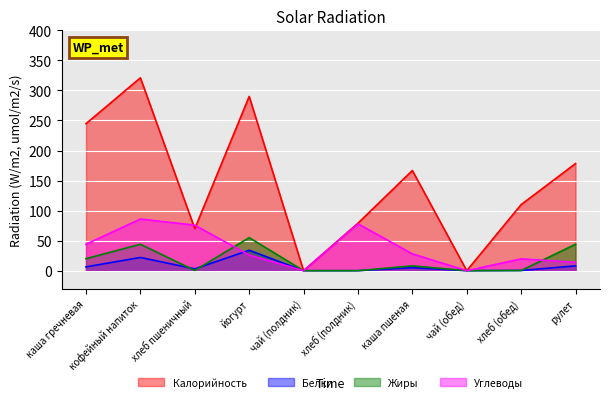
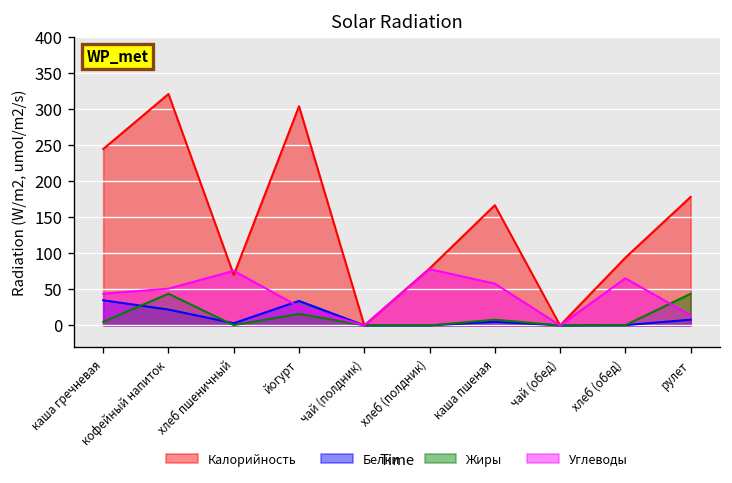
  {
    "Калорийность": {
      "каша гречневая": 240,
      "кофейный напиток": 320,
      "хлеб пшеничный": 70,
-     "йогурт": 290,
+     "йогурт": 300,
      "каша пшеная": 170,
-     "хлеб (обед)": 110,
+     "хлеб (обед)": 90,
      "рулет": 180
    },
    "Белки": {
-     "каша гречневая": 10,
+     "каша гречневая": 30,
      "кофейный напиток": 20,
      "йогурт": 30,
      "рулет": 10
    },
    "Жиры": {
-     "каша гречневая": 20,
+     "каша гречневая": 10,
      "кофейный напиток": 40,
-     "йогурт": 60,
+     "йогурт": 20,
      "рулет": 40
    },
    "Углеводы": {
      "каша гречневая": 40,
-     "кофейный напиток": 90,
+     "кофейный напиток": 50,
      "хлеб пшеничный": 80,
      "йогурт": 30,
-     "каша пшеная": 30,
-     "хлеб (обед)": 20,
+     "каша пшеная": 60,
+     "хлеб (обед)": 70,
      "рулет": 10
    }
  }
